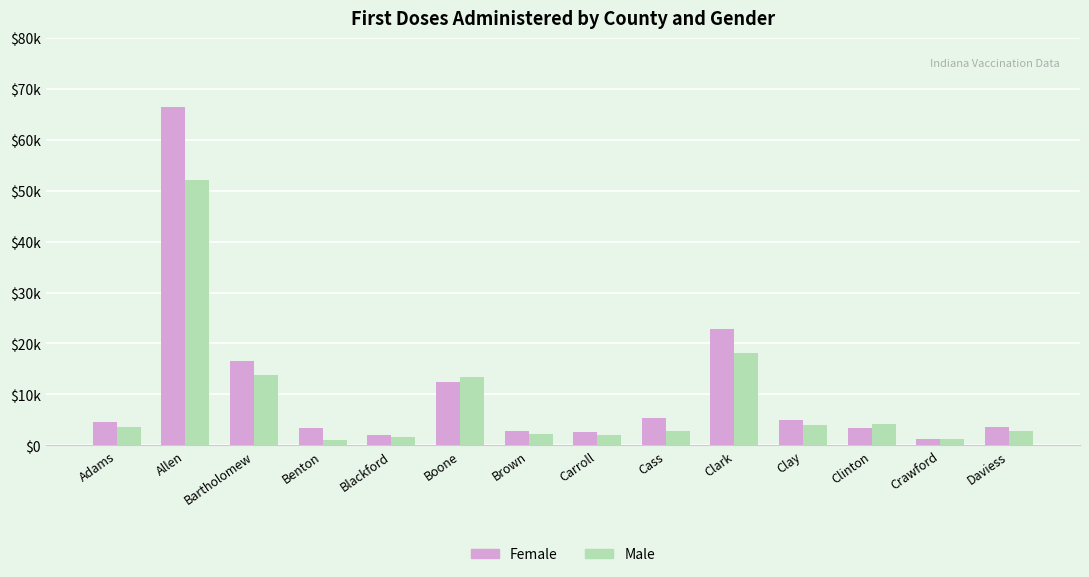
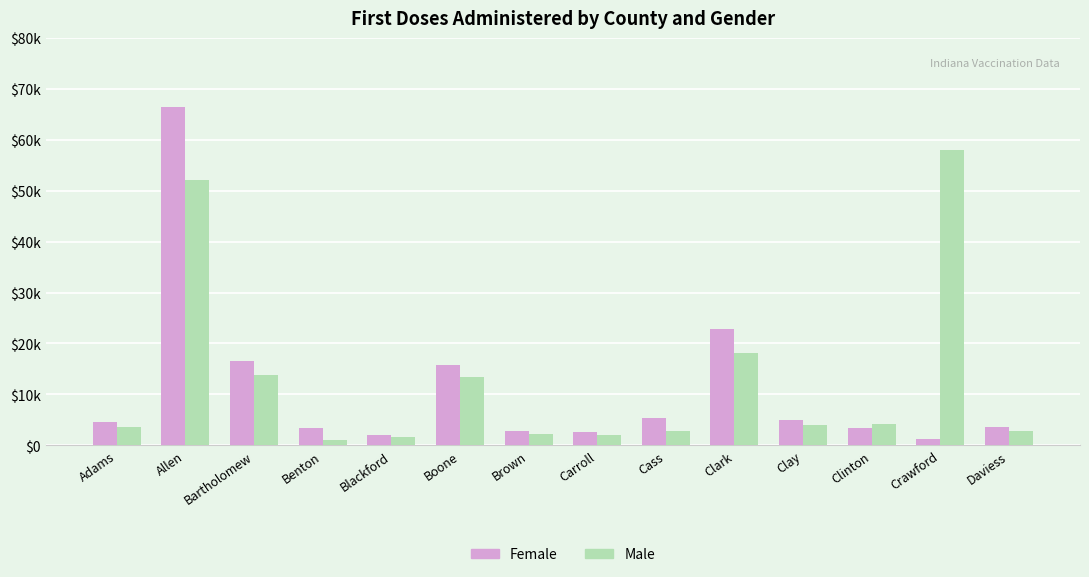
  {
    "Female": {
      "Adams": "$5000",
      "Allen": "$66000",
      "Bartholomew": "$17000",
      "Benton": "$3000",
      "Blackford": "$2000",
-     "Boone": "$13000",
+     "Boone": "$16000",
      "Brown": "$3000",
      "Carroll": "$3000",
      "Cass": "$5000",
      "Clark": "$23000",
      "Clay": "$5000",
      "Clinton": "$3000",
      "Crawford": "$1000",
      "Daviess": "$4000"
    },
    "Male": {
      "Adams": "$4000",
      "Allen": "$52000",
      "Bartholomew": "$14000",
      "Benton": "$1000",
      "Blackford": "$2000",
      "Boone": "$13000",
      "Brown": "$2000",
      "Carroll": "$2000",
      "Cass": "$3000",
      "Clark": "$18000",
      "Clay": "$4000",
      "Clinton": "$4000",
-     "Crawford": "$1000",
+     "Crawford": "$58000",
      "Daviess": "$3000"
    }
  }
